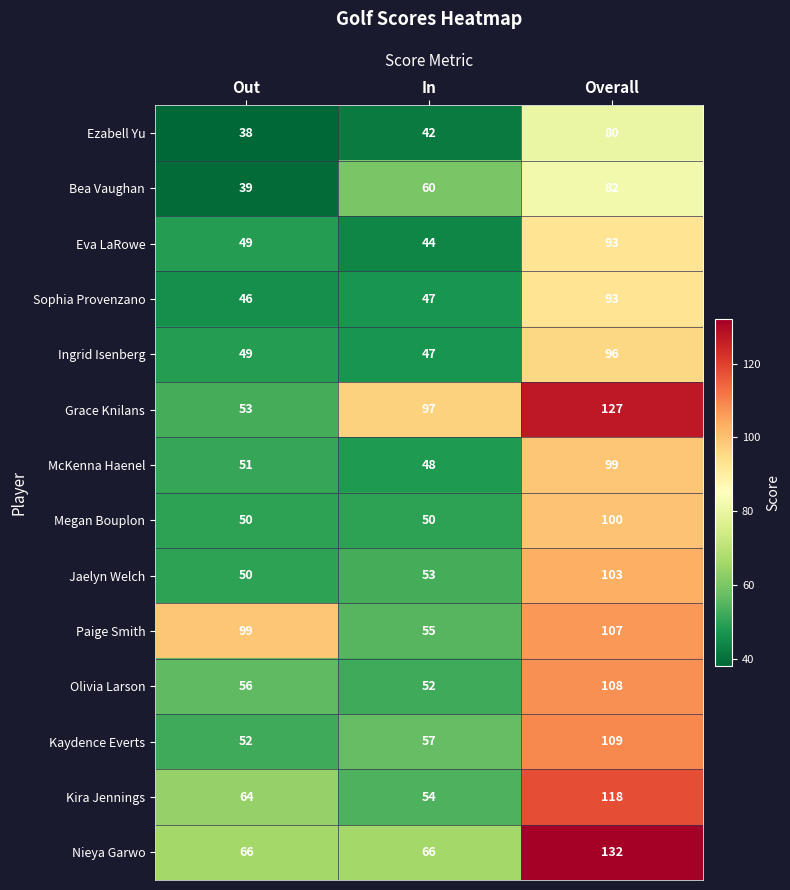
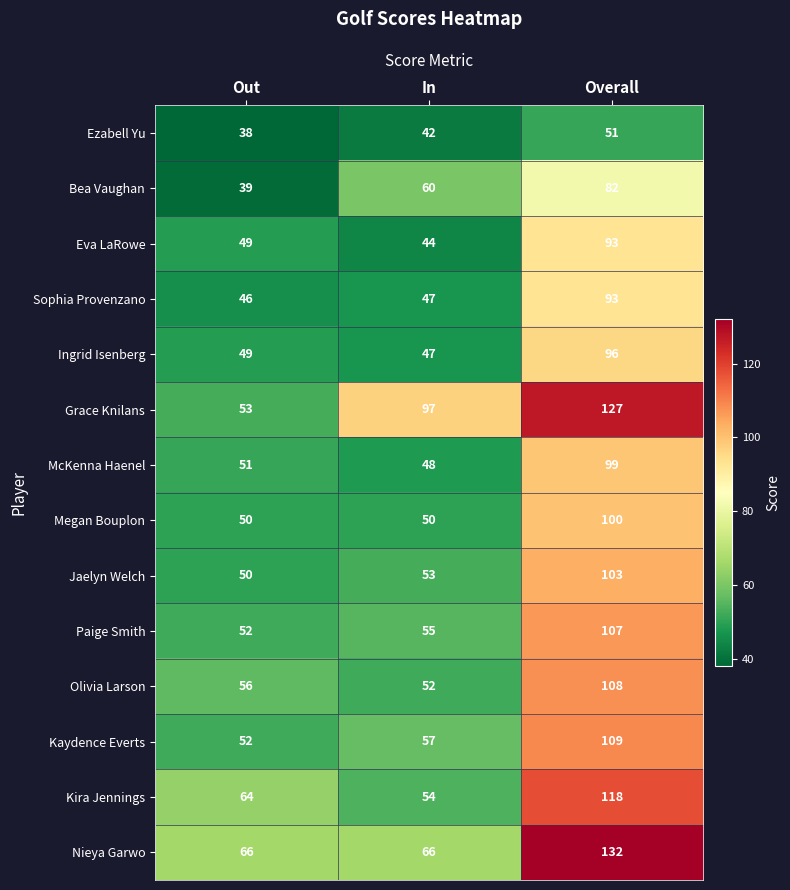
  {
    "Ezabell Yu": {
      "Out": 38,
      "In": 42,
-     "Overall": 80
+     "Overall": 51
    },
    "Bea Vaughan": {
      "Out": 39,
      "In": 60,
      "Overall": 82
    },
    "Eva LaRowe": {
      "Out": 49,
      "In": 44,
      "Overall": 93
    },
    "Sophia Provenzano": {
      "Out": 46,
      "In": 47,
      "Overall": 93
    },
    "Ingrid Isenberg": {
      "Out": 49,
      "In": 47,
      "Overall": 96
    },
    "Grace Knilans": {
      "Out": 53,
      "In": 97,
      "Overall": 127
    },
    "McKenna Haenel": {
      "Out": 51,
      "In": 48,
      "Overall": 99
    },
    "Megan Bouplon": {
      "Out": 50,
      "In": 50,
      "Overall": 100
    },
    "Jaelyn Welch": {
      "Out": 50,
      "In": 53,
      "Overall": 103
    },
    "Paige Smith": {
-     "Out": 99,
+     "Out": 52,
      "In": 55,
      "Overall": 107
    },
    "Olivia Larson": {
      "Out": 56,
      "In": 52,
      "Overall": 108
    },
    "Kaydence Everts": {
      "Out": 52,
      "In": 57,
      "Overall": 109
    },
    "Kira Jennings": {
      "Out": 64,
      "In": 54,
      "Overall": 118
    },
    "Nieya Garwo": {
      "Out": 66,
      "In": 66,
      "Overall": 132
    }
  }
